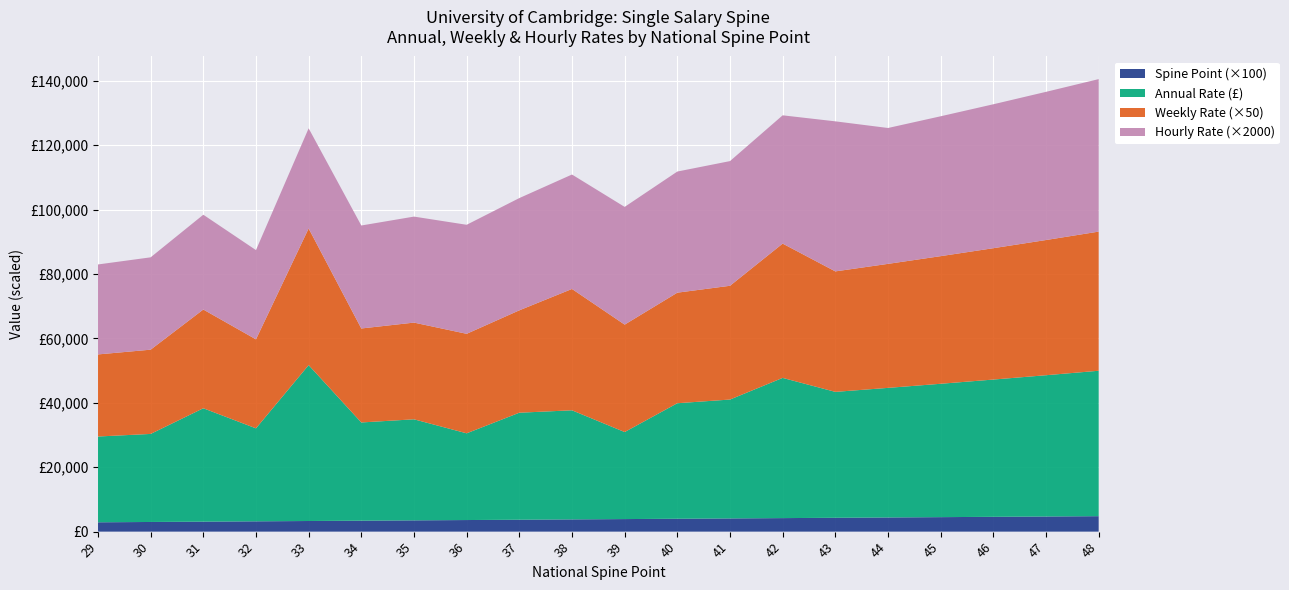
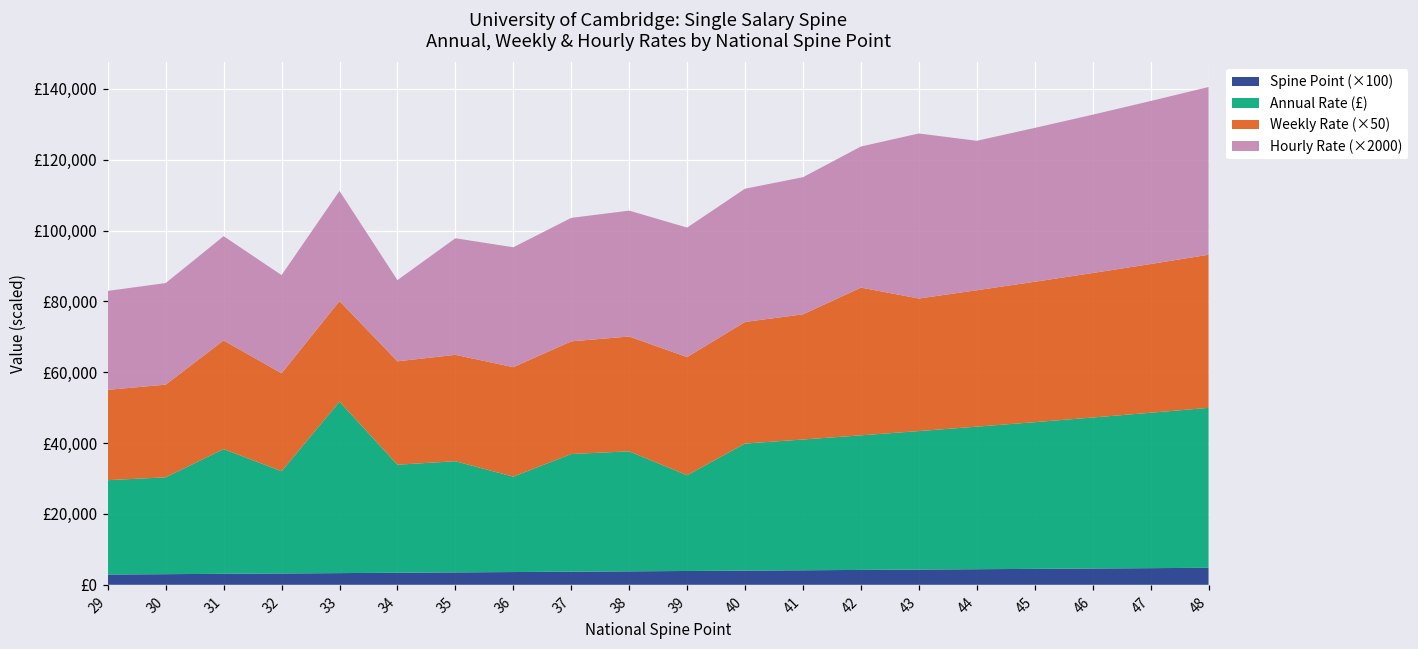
  {
    "Spine Point (×100)": {
      "29": "£3,000",
      "30": "£3,000",
      "31": "£3,000",
      "32": "£3,000",
      "33": "£3,000",
      "34": "£3,000",
      "35": "£4,000",
      "36": "£4,000",
      "37": "£4,000",
      "38": "£4,000",
      "39": "£4,000",
      "40": "£4,000",
      "41": "£4,000",
      "42": "£4,000",
      "43": "£4,000",
      "44": "£4,000",
      "45": "£5,000",
      "46": "£5,000",
      "47": "£5,000",
      "48": "£5,000"
    },
    "Annual Rate (£)": {
      "29": "£27,000",
      "30": "£27,000",
      "31": "£35,000",
      "32": "£29,000",
      "33": "£48,000",
      "34": "£31,000",
      "35": "£31,000",
      "36": "£27,000",
      "37": "£33,000",
      "38": "£34,000",
      "39": "£27,000",
      "40": "£36,000",
      "41": "£37,000",
-     "42": "£44,000",
+     "42": "£38,000",
      "43": "£39,000",
      "44": "£40,000",
      "45": "£41,000",
      "46": "£43,000",
      "47": "£44,000",
      "48": "£45,000"
    },
    "Weekly Rate (×50)": {
      "29": "£25,000",
      "30": "£26,000",
      "31": "£31,000",
      "32": "£28,000",
-     "33": "£42,000",
+     "33": "£28,000",
      "34": "£29,000",
      "35": "£30,000",
      "36": "£31,000",
      "37": "£32,000",
-     "38": "£38,000",
+     "38": "£32,000",
      "39": "£33,000",
      "40": "£34,000",
      "41": "£35,000",
      "42": "£42,000",
      "43": "£37,000",
      "44": "£39,000",
      "45": "£40,000",
      "46": "£41,000",
      "47": "£42,000",
      "48": "£43,000"
    },
    "Hourly Rate (×2000)": {
      "29": "£28,000",
      "30": "£29,000",
      "31": "£29,000",
      "32": "£28,000",
      "33": "£31,000",
-     "34": "£32,000",
+     "34": "£23,000",
      "35": "£33,000",
      "36": "£34,000",
      "37": "£35,000",
      "38": "£36,000",
      "39": "£37,000",
      "40": "£38,000",
      "41": "£39,000",
      "42": "£40,000",
      "43": "£47,000",
      "44": "£42,000",
      "45": "£43,000",
      "46": "£45,000",
      "47": "£46,000",
      "48": "£47,000"
    }
  }
